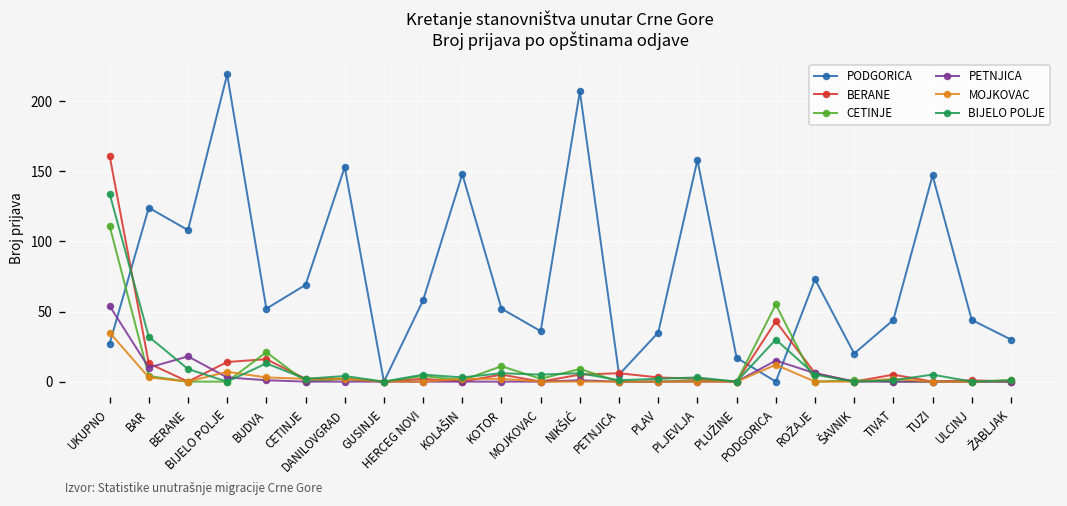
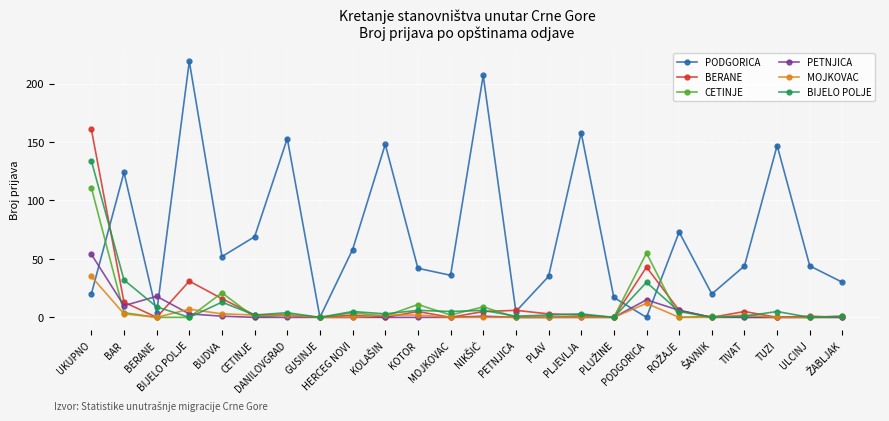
  {
    "PODGORICA": {
-     "UKUPNO": 27,
+     "UKUPNO": 20,
      "BAR": 124,
-     "BERANE": 108,
+     "BERANE": 4,
      "BIJELO POLJE": 219,
      "BUDVA": 52,
      "CETINJE": 69,
      "DANILOVGRAD": 153,
      "HERCEG NOVI": 58,
      "KOLAŠIN": 148,
-     "KOTOR": 52,
+     "KOTOR": 42,
      "MOJKOVAC": 36,
      "NIKŠIĆ": 207,
      "PLAV": 35,
      "PLJEVLJA": 158,
      "PLUŽINE": 17,
      "PODGORICA": 0,
      "ROŽAJE": 73,
      "ŠAVNIK": 20,
      "TIVAT": 44,
      "TUZI": 147,
      "ULCINJ": 44,
      "ŽABLJAK": 30
    },
    "BERANE": {
      "UKUPNO": 161,
      "BAR": 13,
-     "BIJELO POLJE": 14,
+     "BIJELO POLJE": 31,
      "BUDVA": 16,
      "PODGORICA": 43,
      "TIVAT": 5
    },
    "CETINJE": {
      "UKUPNO": 111,
      "BUDVA": 21,
      "KOTOR": 11,
      "NIKŠIĆ": 9,
      "PODGORICA": 55
    },
    "PETNJICA": {
      "UKUPNO": 54,
      "BAR": 10,
      "BERANE": 18,
      "BIJELO POLJE": 3,
      "PODGORICA": 15
    },
    "MOJKOVAC": {
      "UKUPNO": 35,
      "BIJELO POLJE": 7,
      "PODGORICA": 12
    },
    "BIJELO POLJE": {
      "UKUPNO": 134,
      "BAR": 32,
      "BERANE": 9,
      "BUDVA": 13,
      "MOJKOVAC": 5,
      "PODGORICA": 30,
      "TUZI": 5
    }
  }
